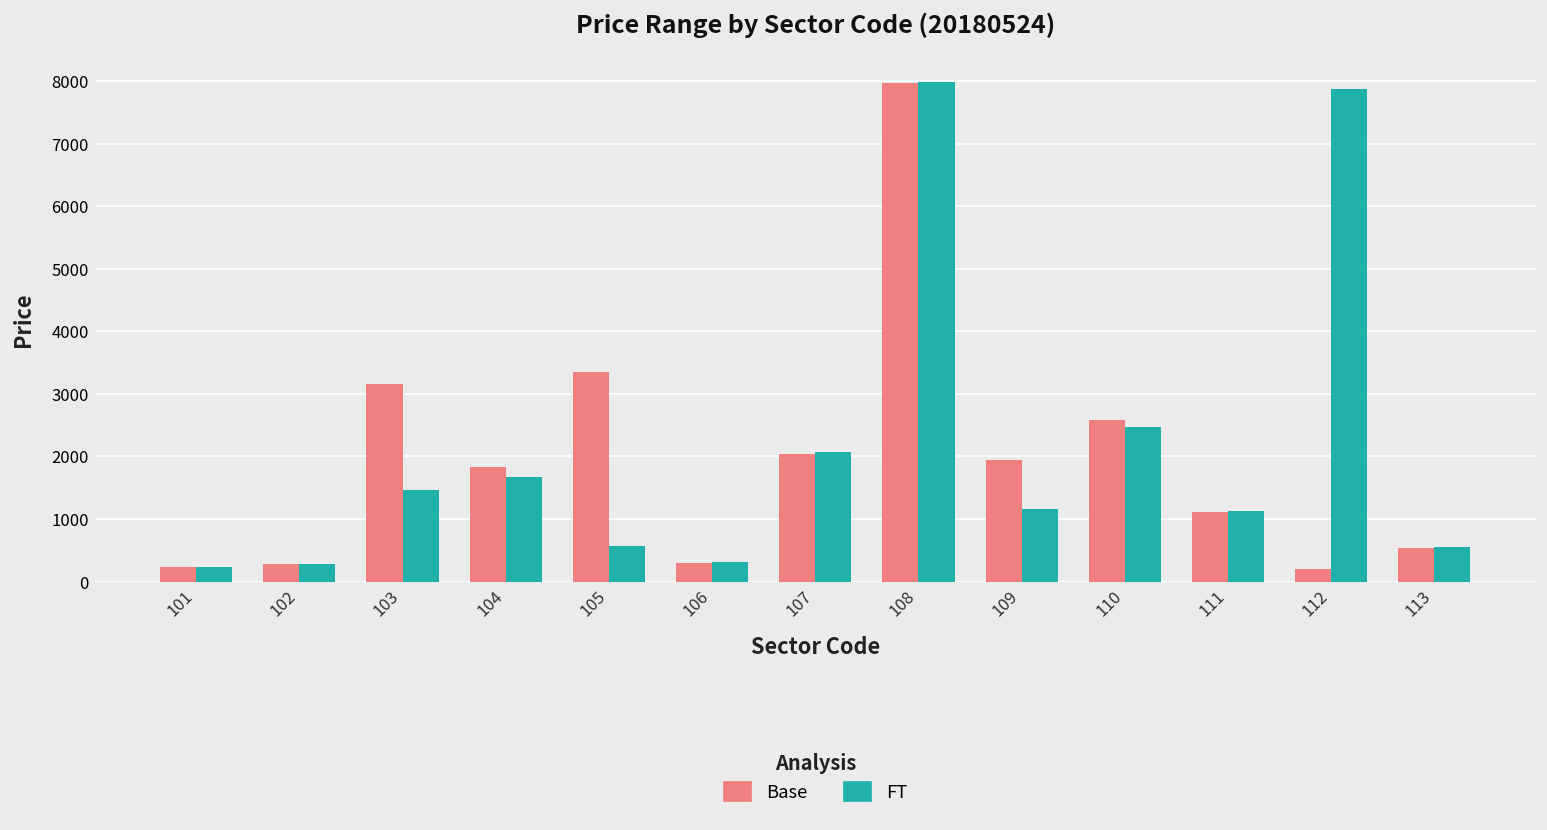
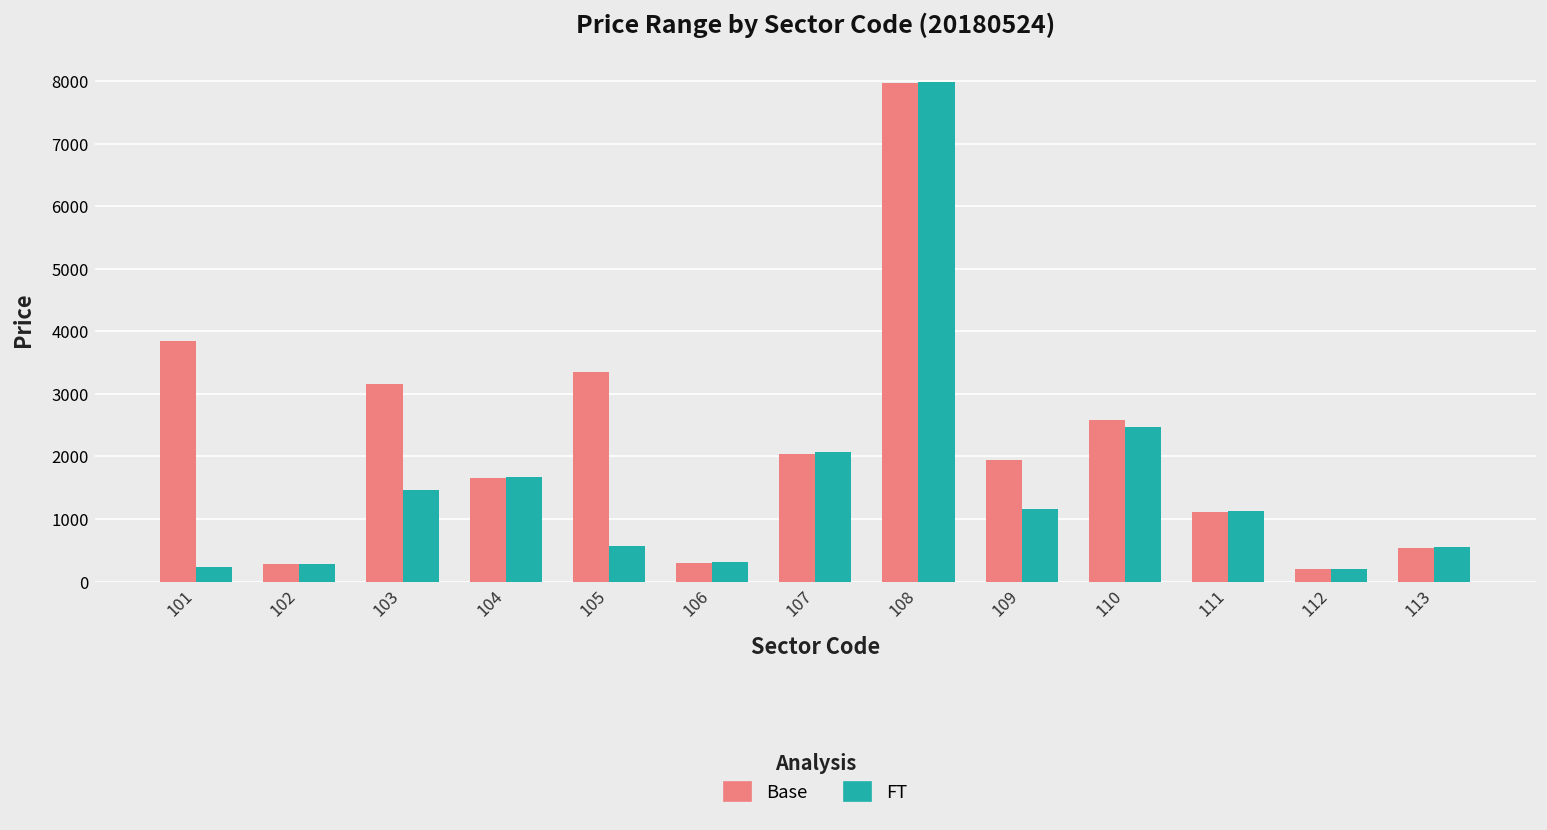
  {
    "Base": {
-     "101": 200,
+     "101": 3900,
      "102": 300,
      "103": 3200,
-     "104": 1800,
+     "104": 1700,
      "105": 3400,
      "106": 300,
      "107": 2000,
      "108": 8000,
      "109": 1900,
      "110": 2600,
      "111": 1100,
      "112": 200,
      "113": 500
    },
    "FT": {
      "101": 200,
      "102": 300,
      "103": 1500,
      "104": 1700,
      "105": 600,
      "106": 300,
      "107": 2100,
      "108": 8000,
      "109": 1200,
      "110": 2500,
      "111": 1100,
-     "112": 7900,
+     "112": 200,
      "113": 600
    }
  }
